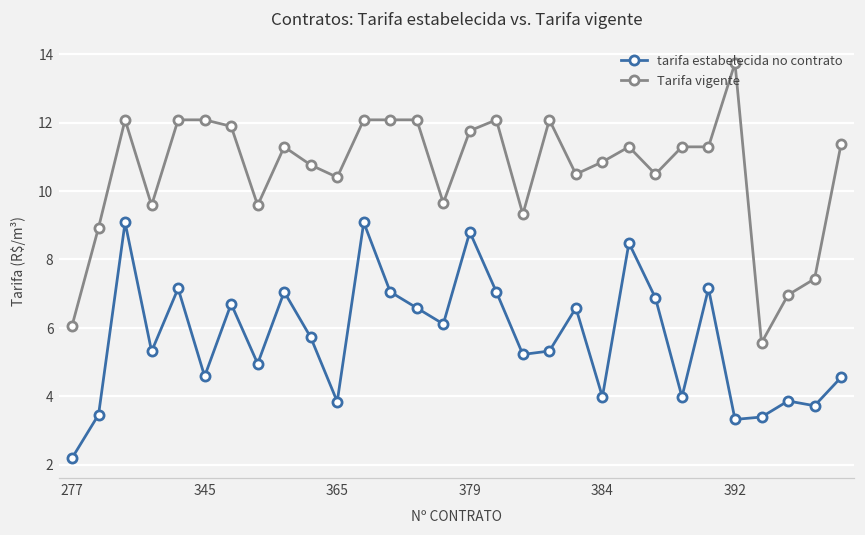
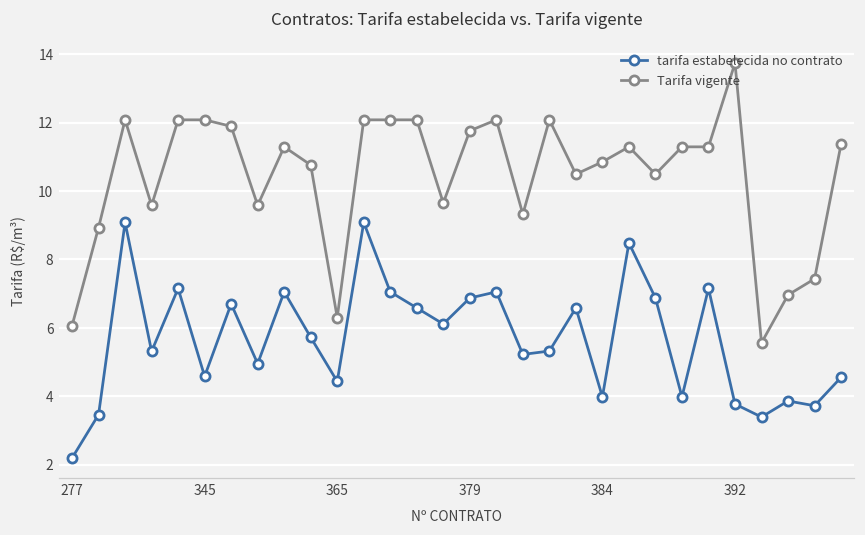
  {
    "tarifa estabelecida no contrato": {
      "277": 2.2,
      "345": 4.6,
-     "365": 3.8,
-     "379": 8.8,
+     "365": 4.4,
+     "379": 6.9,
      "384": 4.0,
-     "392": 3.3
+     "392": 3.8
    },
    "Tarifa vigente": {
      "277": 6.1,
      "345": 12.1,
-     "365": 10.4,
+     "365": 6.3,
      "379": 11.8,
      "384": 10.9,
      "392": 13.7
    }
  }
